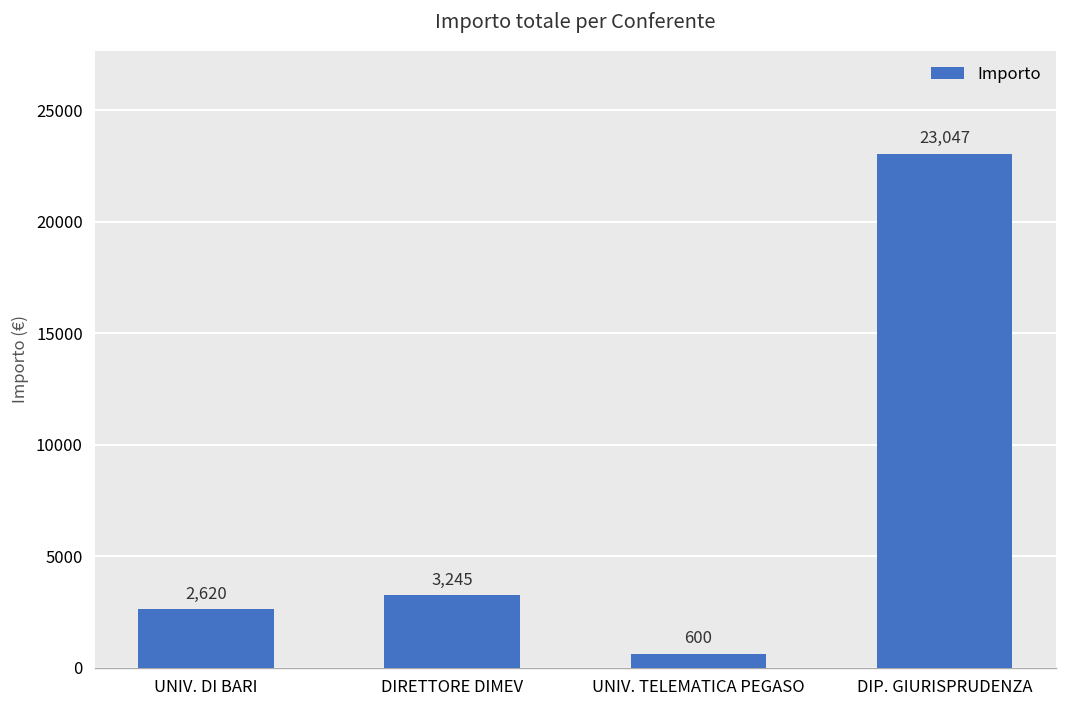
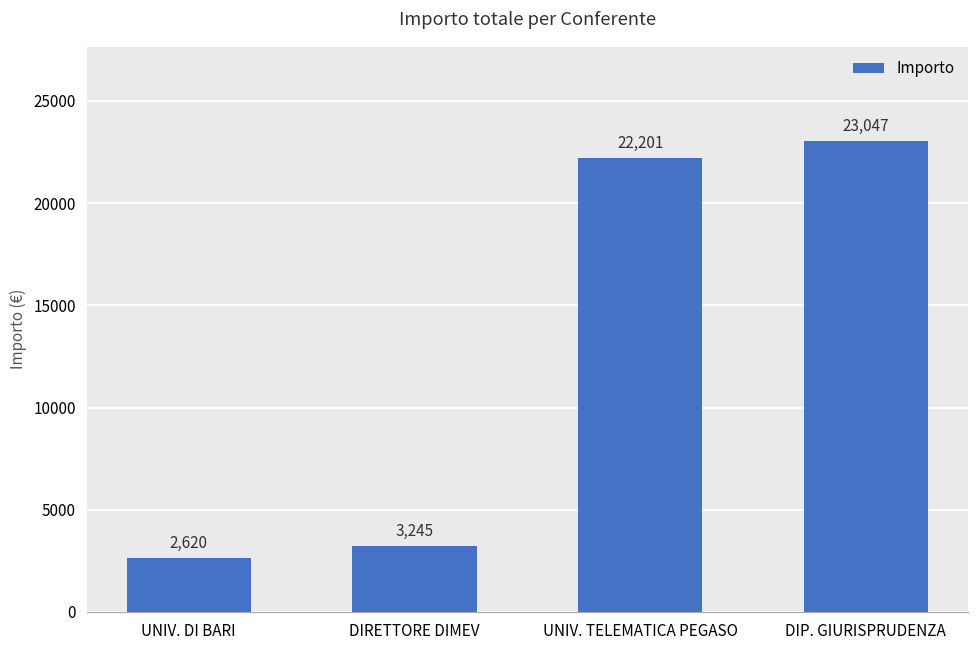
  {
    "UNIV. DI BARI": "2,620",
    "DIRETTORE DIMEV": "3,245",
-   "UNIV. TELEMATICA PEGASO": "600",
+   "UNIV. TELEMATICA PEGASO": "22,201",
    "DIP. GIURISPRUDENZA": "23,047"
  }
